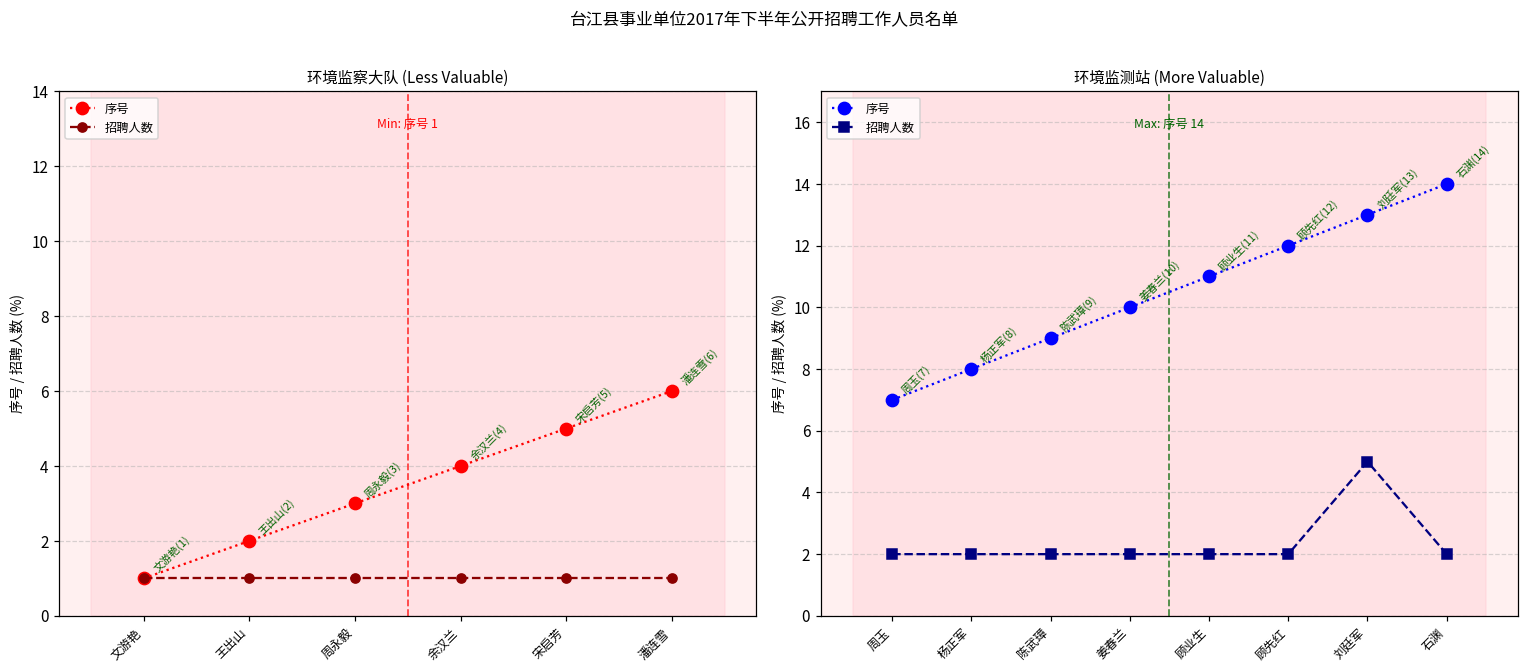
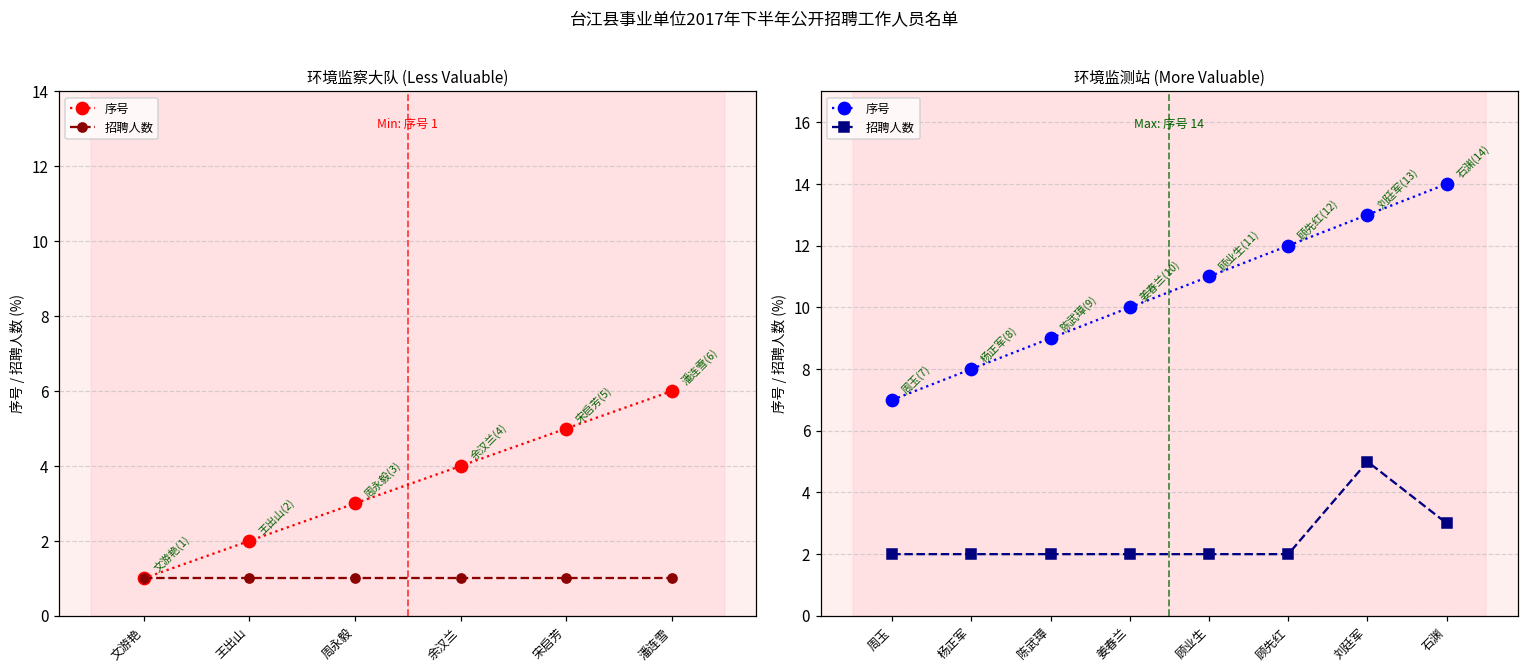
  {
    "环境监测站 (More Valuable)": {
      "序号": {
        "周玉": "(7)",
        "杨正军": "(8)",
        "陈武璋": "(9)",
        "姜春兰": "(10)",
        "顾业生": "(11)",
        "顾先红": "(12)",
        "刘廷军": "(13)",
        "石渊": "(14)"
      },
      "招聘人数": {
        "周玉": "2",
        "杨正军": "2",
        "陈武璋": "2",
        "姜春兰": "2",
        "顾业生": "2",
        "顾先红": "2",
        "刘廷军": "5",
-       "石渊": "2"
+       "石渊": "3"
      }
    }
  }
